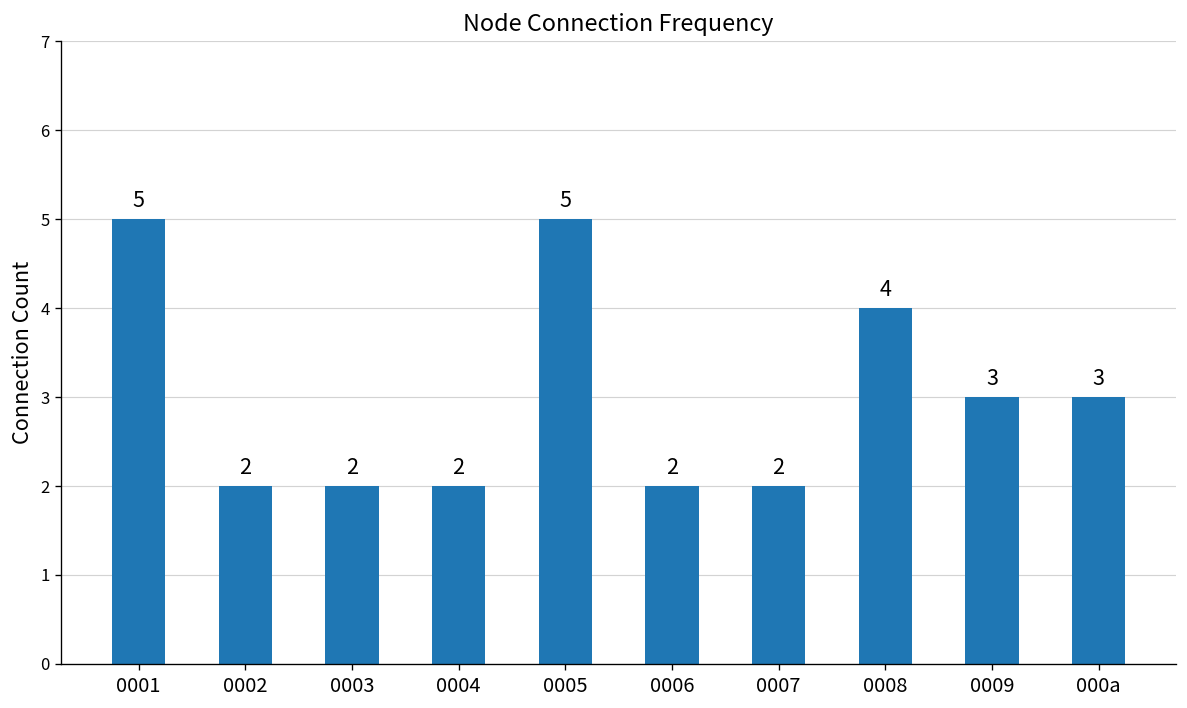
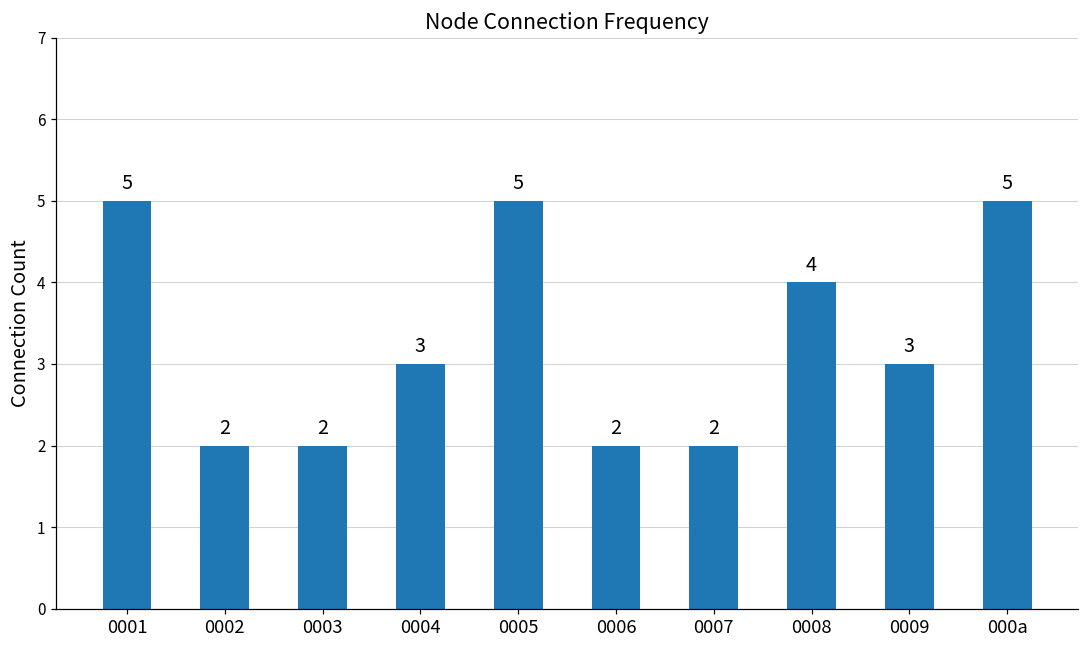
  {
    "0001": 5,
    "0002": 2,
    "0003": 2,
-   "0004": 2,
+   "0004": 3,
    "0005": 5,
    "0006": 2,
    "0007": 2,
    "0008": 4,
    "0009": 3,
-   "000a": 3
+   "000a": 5
  }
